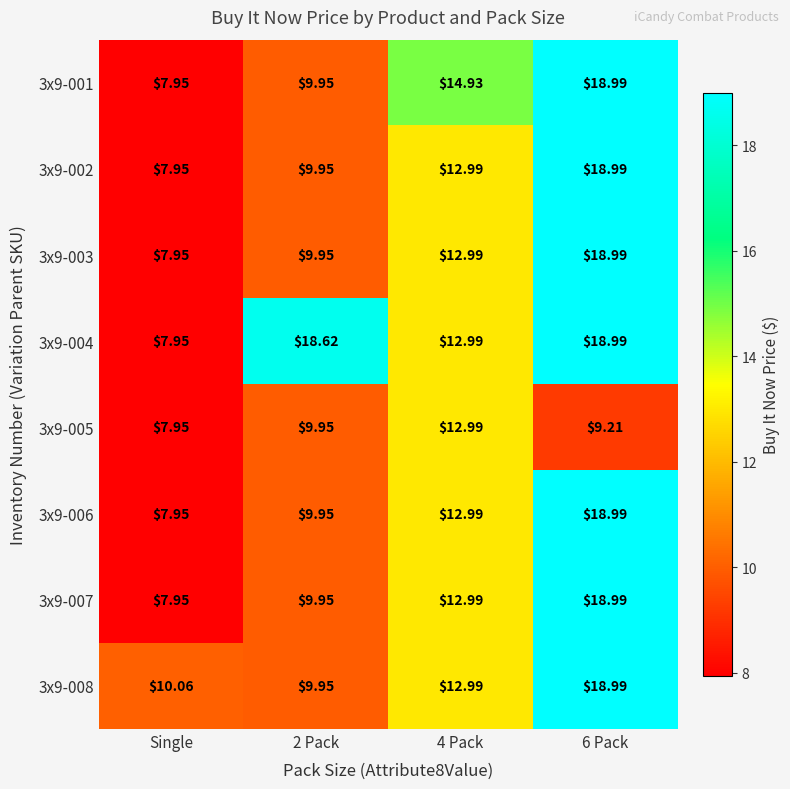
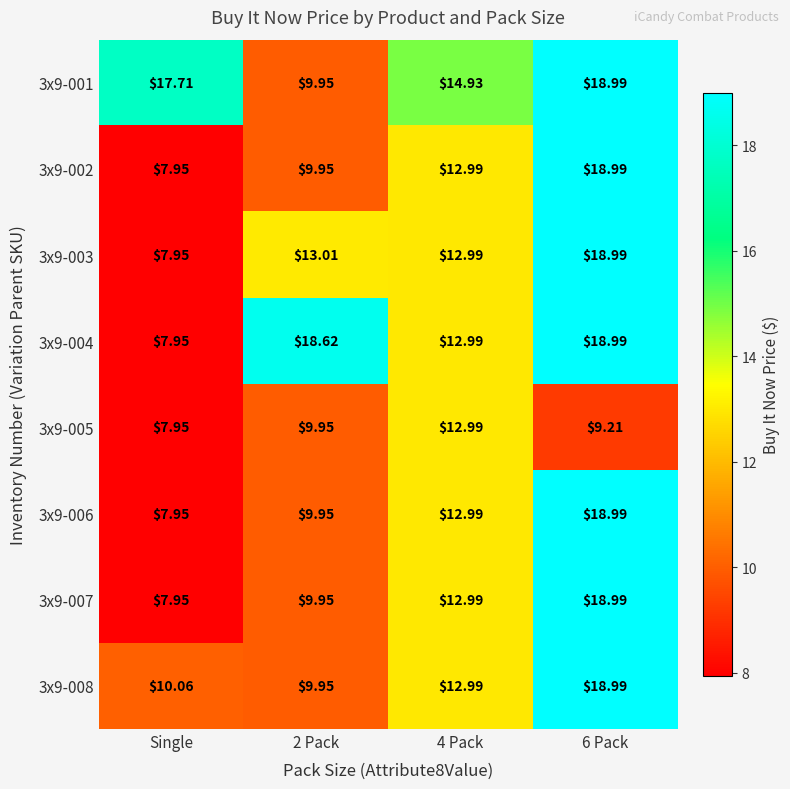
  {
    "3x9-001": {
-     "Single": "$7.95",
+     "Single": "$17.71",
      "2 Pack": "$9.95",
      "4 Pack": "$14.93",
      "6 Pack": "$18.99"
    },
    "3x9-002": {
      "Single": "$7.95",
      "2 Pack": "$9.95",
      "4 Pack": "$12.99",
      "6 Pack": "$18.99"
    },
    "3x9-003": {
      "Single": "$7.95",
-     "2 Pack": "$9.95",
+     "2 Pack": "$13.01",
      "4 Pack": "$12.99",
      "6 Pack": "$18.99"
    },
    "3x9-004": {
      "Single": "$7.95",
      "2 Pack": "$18.62",
      "4 Pack": "$12.99",
      "6 Pack": "$18.99"
    },
    "3x9-005": {
      "Single": "$7.95",
      "2 Pack": "$9.95",
      "4 Pack": "$12.99",
      "6 Pack": "$9.21"
    },
    "3x9-006": {
      "Single": "$7.95",
      "2 Pack": "$9.95",
      "4 Pack": "$12.99",
      "6 Pack": "$18.99"
    },
    "3x9-007": {
      "Single": "$7.95",
      "2 Pack": "$9.95",
      "4 Pack": "$12.99",
      "6 Pack": "$18.99"
    },
    "3x9-008": {
      "Single": "$10.06",
      "2 Pack": "$9.95",
      "4 Pack": "$12.99",
      "6 Pack": "$18.99"
    }
  }
